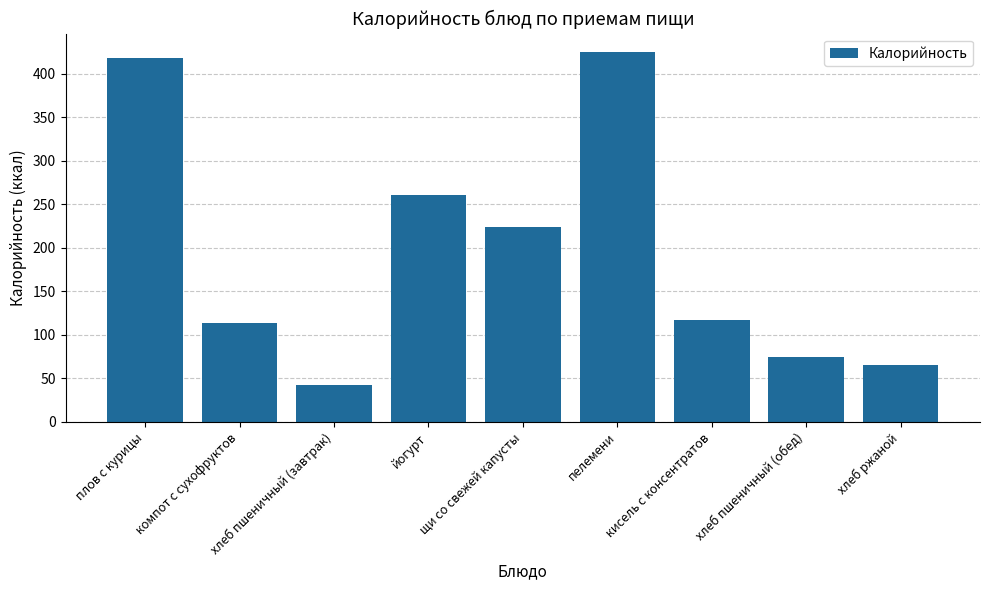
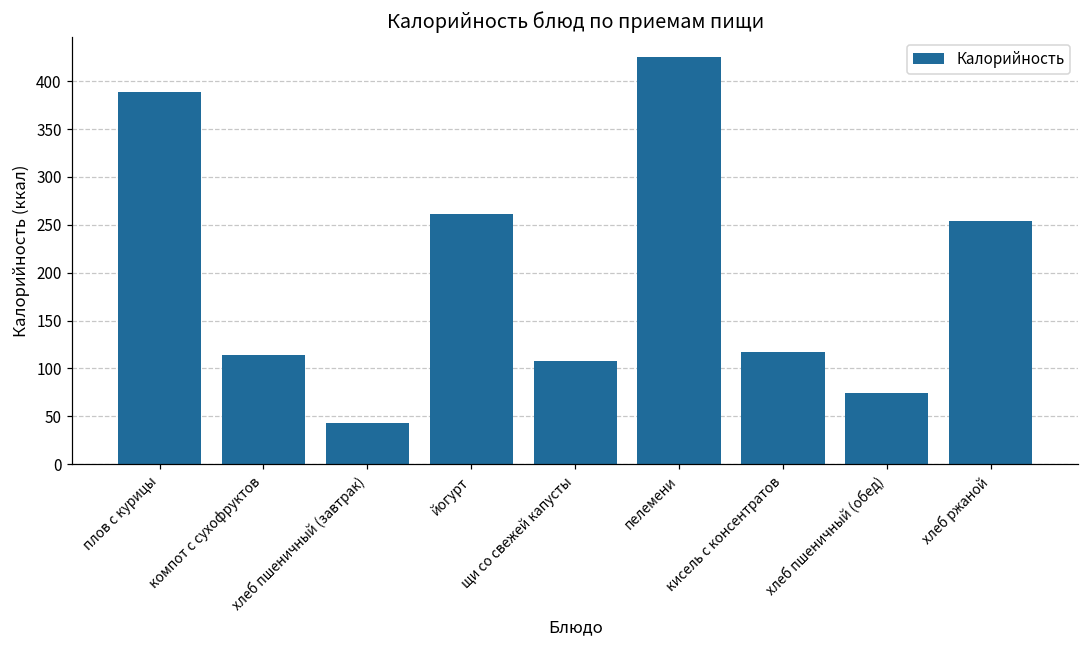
  {
-   "плов с курицы": 420,
+   "плов с курицы": 390,
    "компот с сухофруктов": 110,
    "хлеб пшеничный (завтрак)": 40,
    "йогурт": 260,
-   "щи со свежей капусты": 220,
+   "щи со свежей капусты": 110,
    "пелемени": 430,
    "кисель с консентратов": 120,
    "хлеб пшеничный (обед)": 70,
-   "хлеб ржаной": 70
+   "хлеб ржаной": 250
  }
